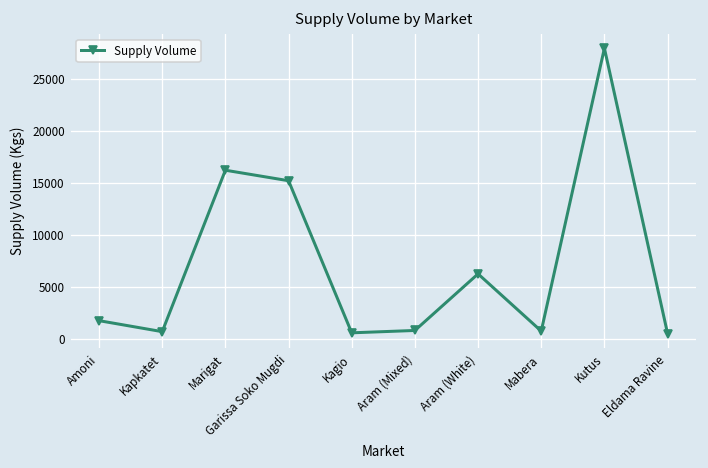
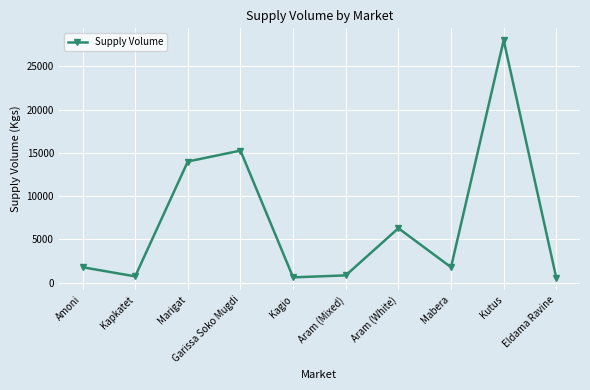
  {
    "Amoni": 2000,
    "Kapkatet": 1000,
-   "Marigat": 16000,
+   "Marigat": 14000,
    "Garissa Soko Mugdi": 15000,
    "Kagio": 1000,
    "Aram (Mixed)": 1000,
    "Aram (White)": 6000,
-   "Mabera": 1000,
+   "Mabera": 2000,
    "Kutus": 28000,
    "Eldama Ravine": 1000
  }
